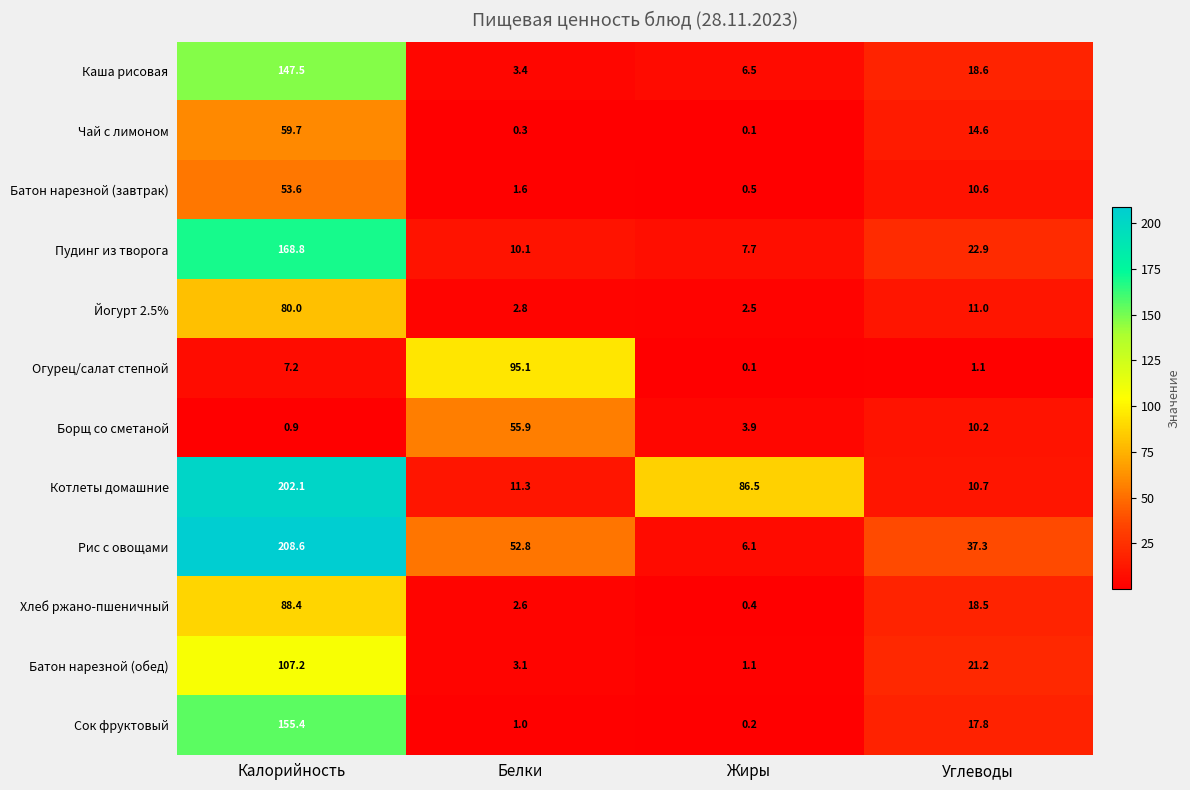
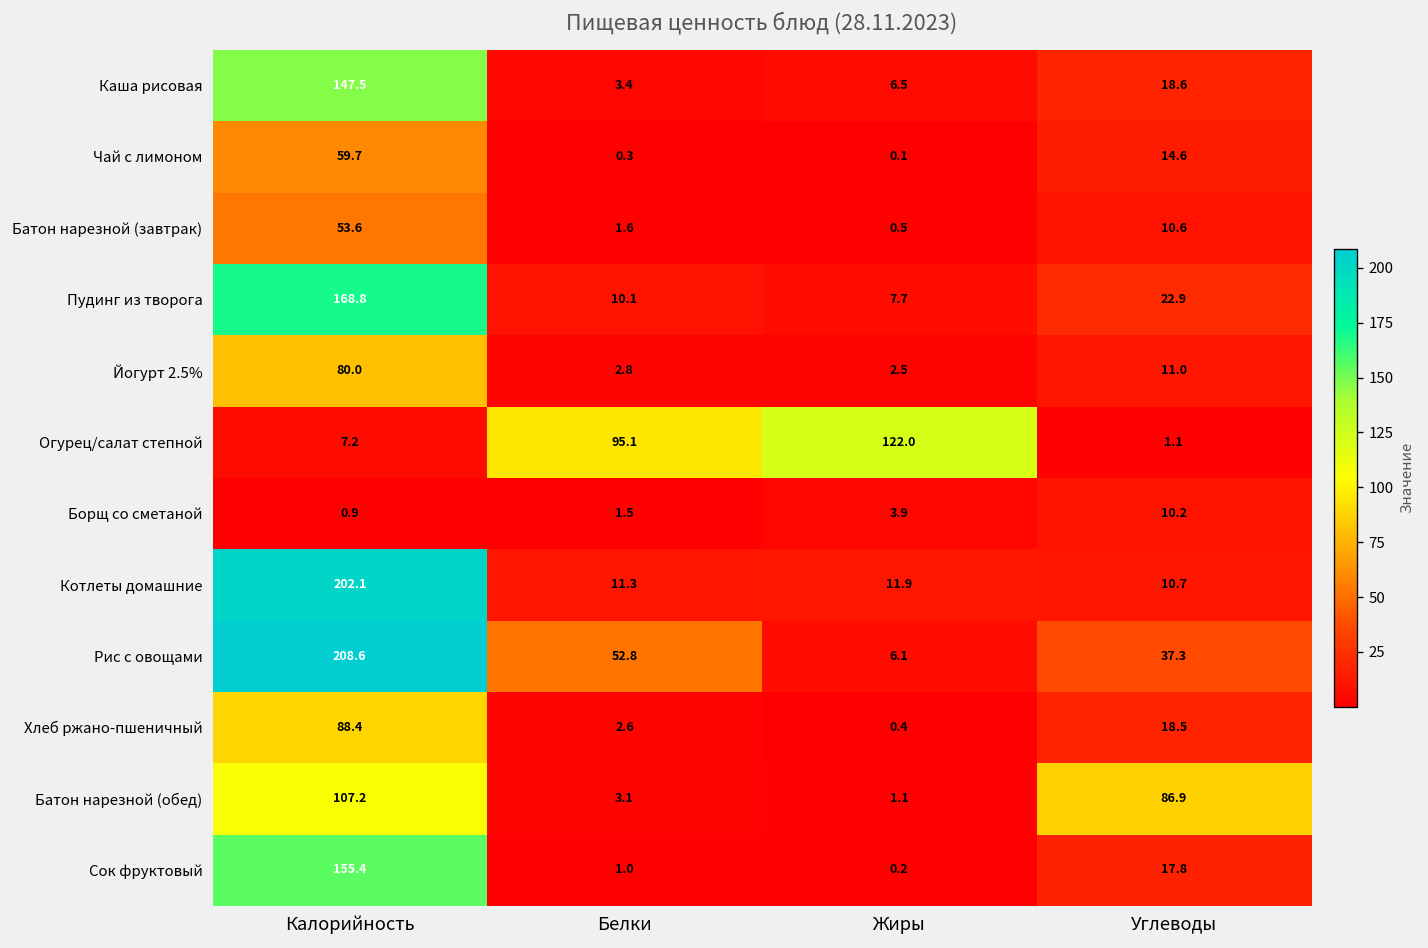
  {
    "Каша рисовая": {
      "Калорийность": 147.5,
      "Белки": 3.4,
      "Жиры": 6.5,
      "Углеводы": 18.6
    },
    "Чай с лимоном": {
      "Калорийность": 59.7,
      "Белки": 0.3,
      "Жиры": 0.1,
      "Углеводы": 14.6
    },
    "Батон нарезной (завтрак)": {
      "Калорийность": 53.6,
      "Белки": 1.6,
      "Жиры": 0.5,
      "Углеводы": 10.6
    },
    "Пудинг из творога": {
      "Калорийность": 168.8,
      "Белки": 10.1,
      "Жиры": 7.7,
      "Углеводы": 22.9
    },
    "Йогурт 2.5%": {
      "Калорийность": 80.0,
      "Белки": 2.8,
      "Жиры": 2.5,
      "Углеводы": 11.0
    },
    "Огурец/салат степной": {
      "Калорийность": 7.2,
      "Белки": 95.1,
-     "Жиры": 0.1,
+     "Жиры": 122.0,
      "Углеводы": 1.1
    },
    "Борщ со сметаной": {
      "Калорийность": 0.9,
-     "Белки": 55.9,
+     "Белки": 1.5,
      "Жиры": 3.9,
      "Углеводы": 10.2
    },
    "Котлеты домашние": {
      "Калорийность": 202.1,
      "Белки": 11.3,
-     "Жиры": 86.5,
+     "Жиры": 11.9,
      "Углеводы": 10.7
    },
    "Рис с овощами": {
      "Калорийность": 208.6,
      "Белки": 52.8,
      "Жиры": 6.1,
      "Углеводы": 37.3
    },
    "Хлеб ржано-пшеничный": {
      "Калорийность": 88.4,
      "Белки": 2.6,
      "Жиры": 0.4,
      "Углеводы": 18.5
    },
    "Батон нарезной (обед)": {
      "Калорийность": 107.2,
      "Белки": 3.1,
      "Жиры": 1.1,
-     "Углеводы": 21.2
+     "Углеводы": 86.9
    },
    "Сок фруктовый": {
      "Калорийность": 155.4,
      "Белки": 1.0,
      "Жиры": 0.2,
      "Углеводы": 17.8
    }
  }
